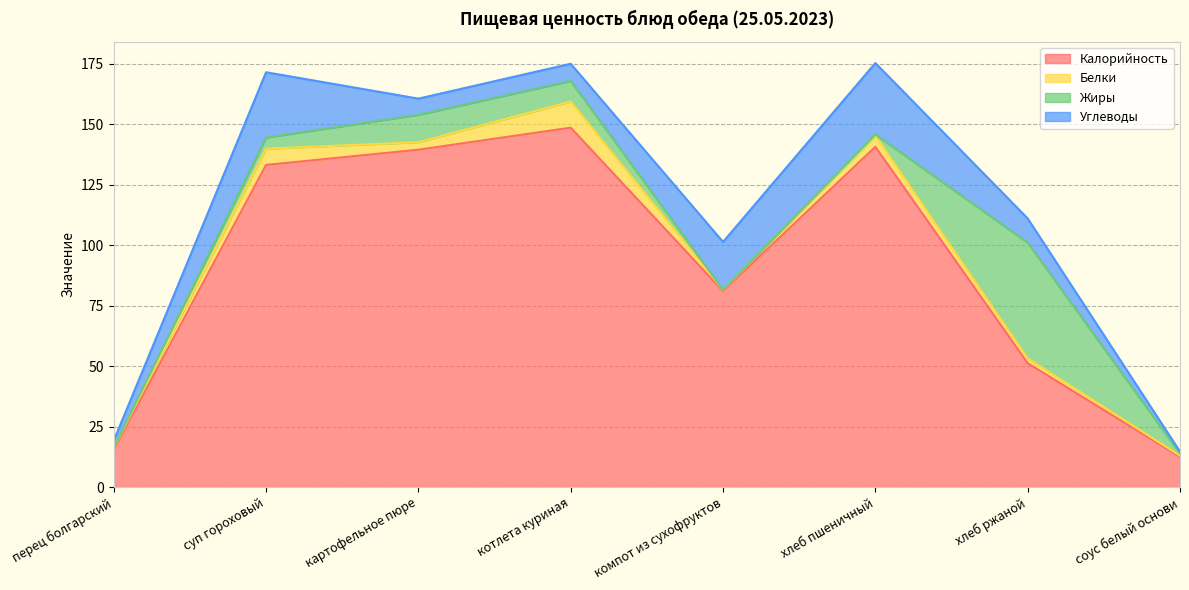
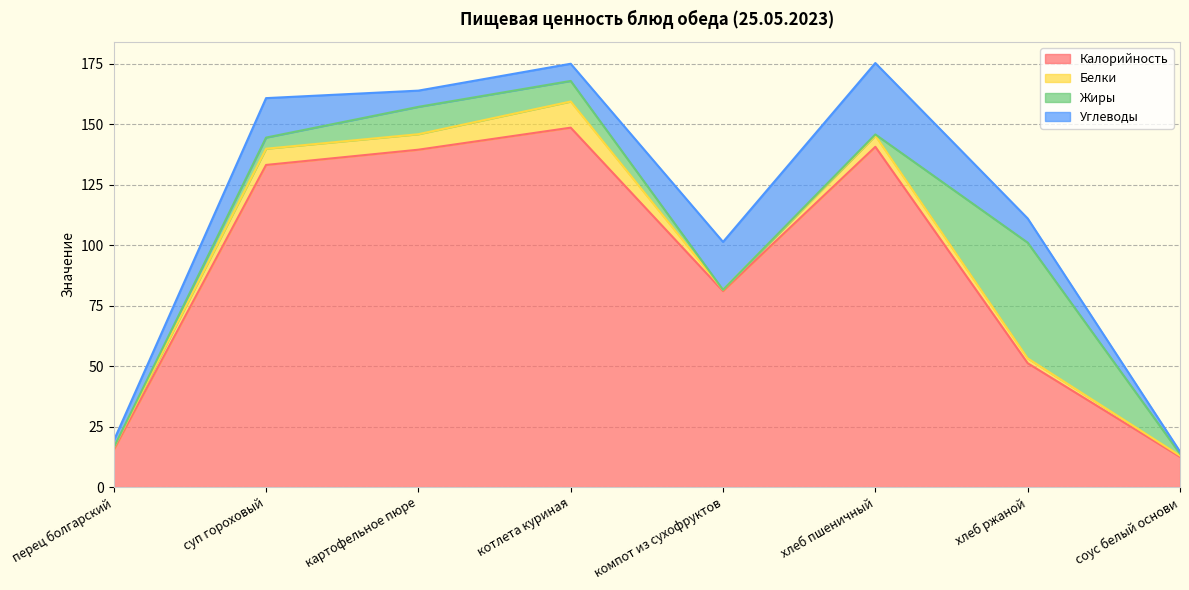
  {
    "Калорийность": {
      "суп гороховый": 133,
      "картофельное пюре": 139,
      "котлета куриная": 149,
      "хлеб пшеничный": 141,
      "хлеб ржаной": 51
    },
    "Белки": {
      "суп гороховый": 7,
-     "картофельное пюре": 3,
+     "картофельное пюре": 6,
      "котлета куриная": 11,
      "хлеб ржаной": 2
    },
    "Жиры": {
      "суп гороховый": 5,
      "картофельное пюре": 11,
      "котлета куриная": 9,
      "хлеб ржаной": 48
    },
    "Углеводы": {
      "перец болгарский": 3,
-     "суп гороховый": 27,
+     "суп гороховый": 16,
      "картофельное пюре": 7,
      "котлета куриная": 7,
      "компот из сухофруктов": 20,
      "хлеб пшеничный": 30,
      "хлеб ржаной": 10
    }
  }
